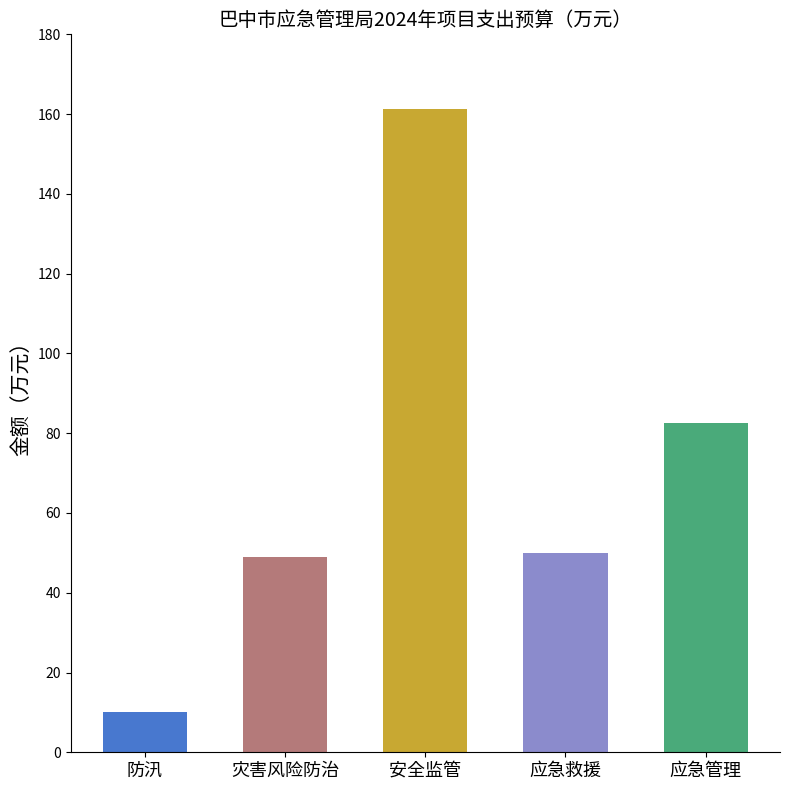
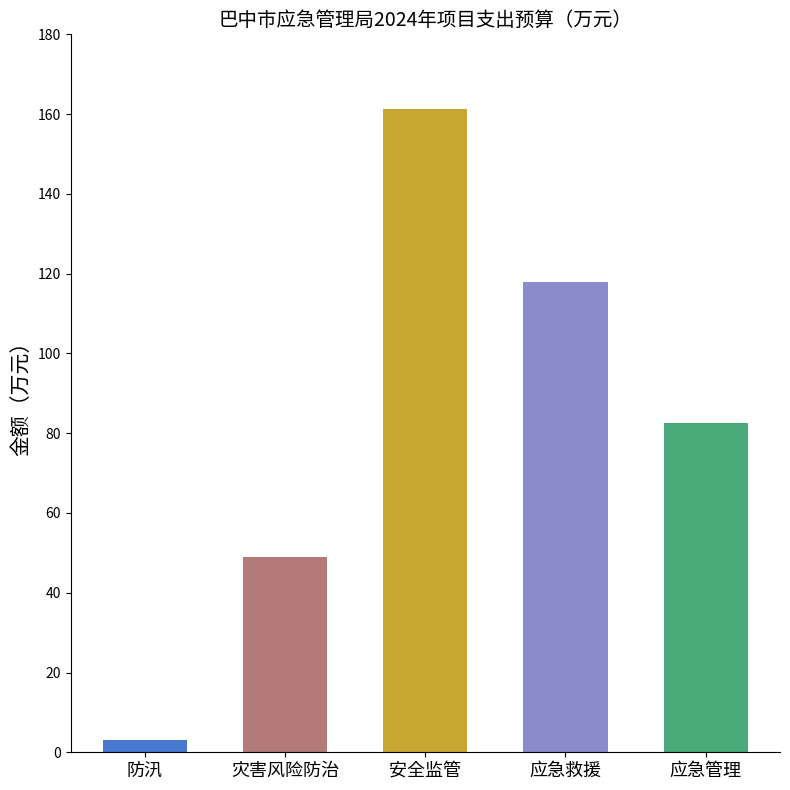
  {
-   "防汛": 10,
+   "防汛": 3,
    "灾害风险防治": 49,
    "安全监管": 161,
-   "应急救援": 50,
+   "应急救援": 118,
    "应急管理": 82
  }
